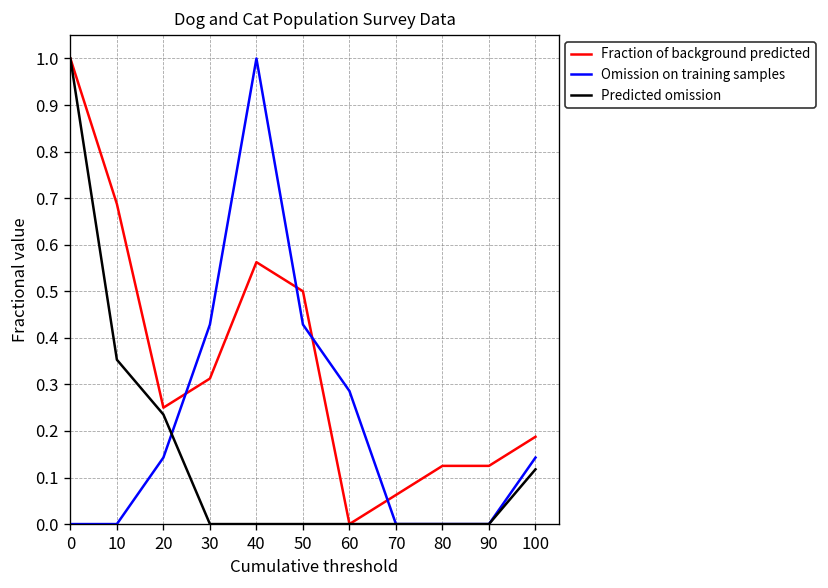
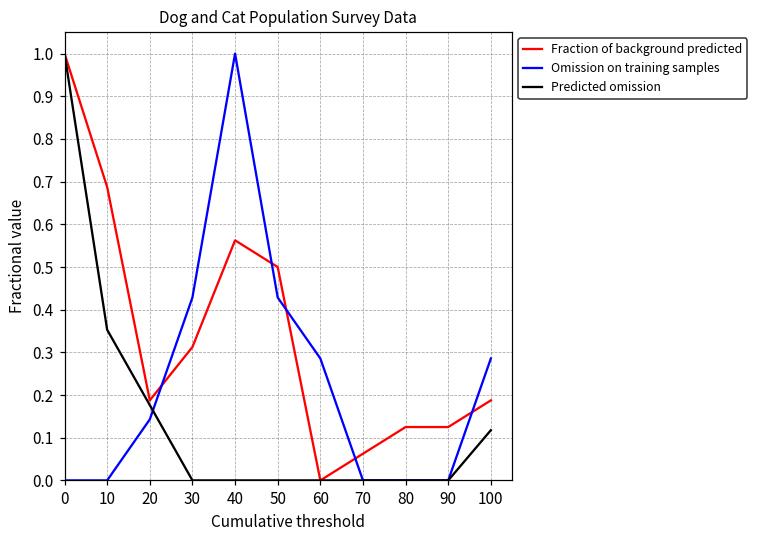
  {
    "Fraction of background predicted": {
      "10": 0.69,
-     "20": 0.25,
+     "20": 0.19,
      "30": 0.31,
      "40": 0.56,
      "50": 0.50,
      "70": 0.06,
      "80": 0.13,
      "90": 0.13,
      "100": 0.19
    },
    "Omission on training samples": {
      "0": 0.00,
      "10": 0.00,
      "20": 0.14,
      "30": 0.43,
      "40": 1.00,
      "50": 0.43,
      "60": 0.29,
-     "100": 0.14
+     "100": 0.29
    },
    "Predicted omission": {
      "10": 0.35,
-     "20": 0.24,
+     "20": 0.18,
      "30": 0.00,
      "40": 0.00,
      "50": 0.00,
      "100": 0.12
    }
  }
